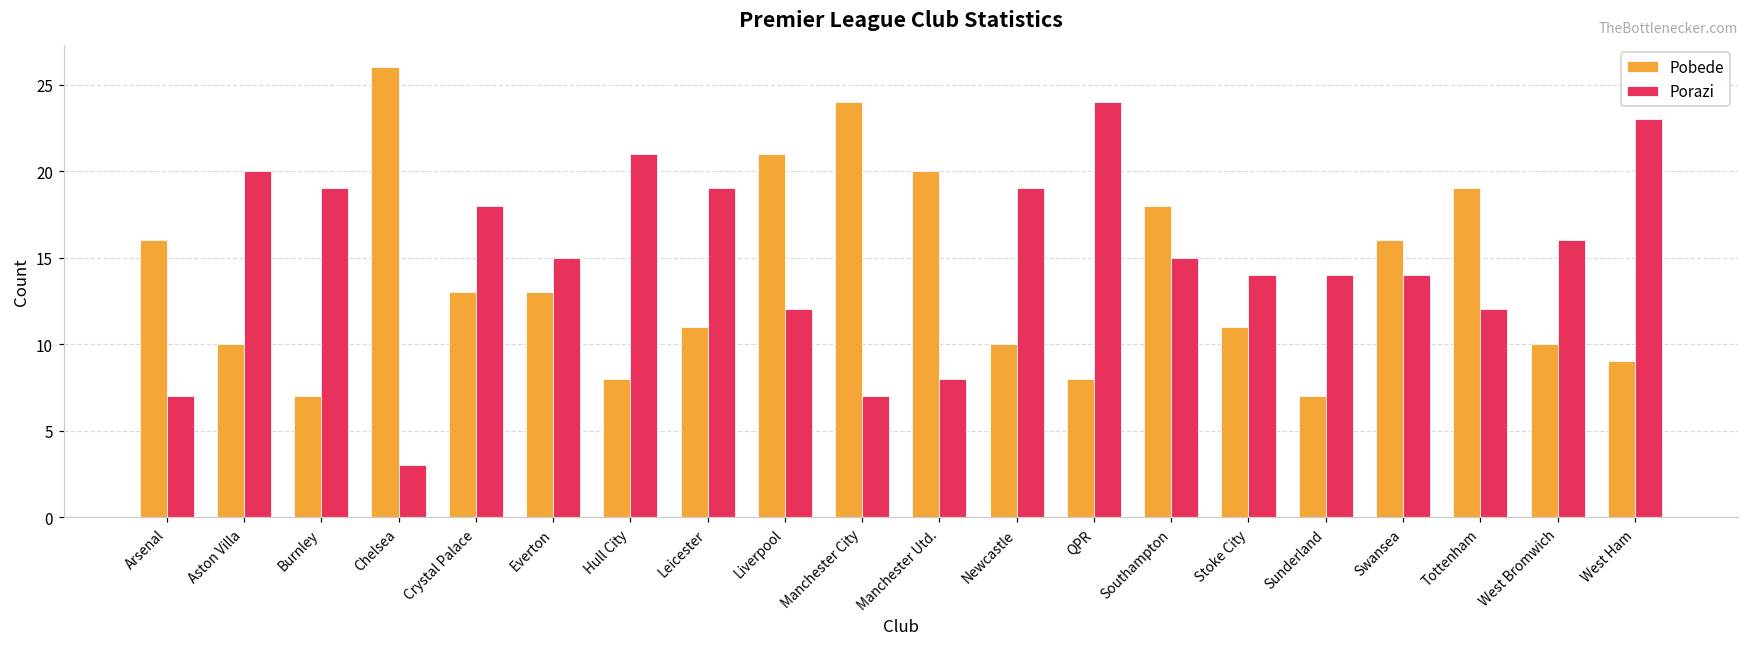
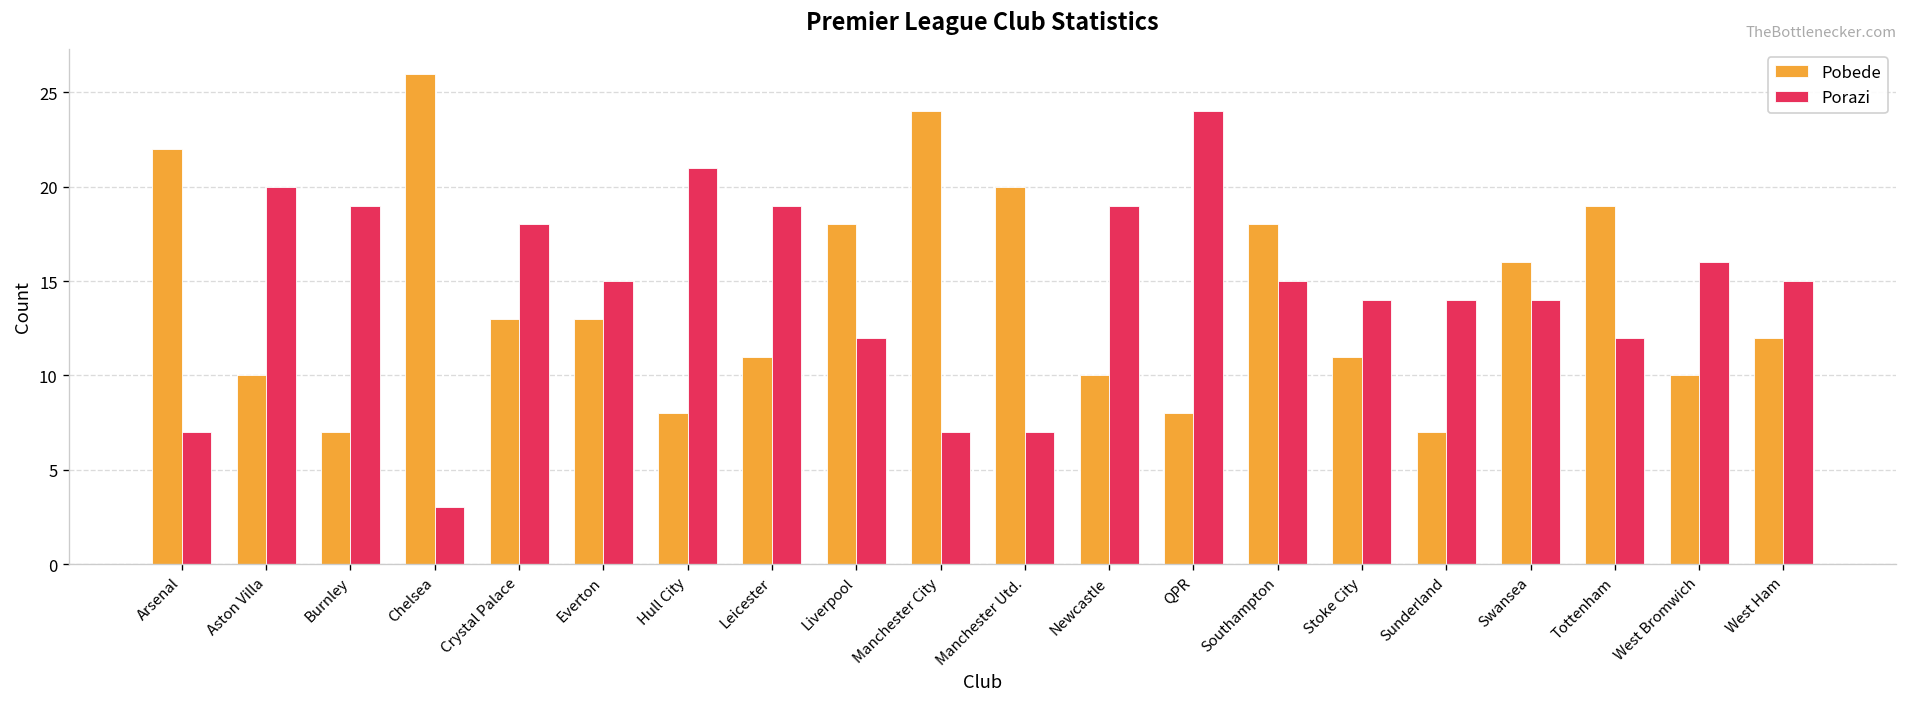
  {
    "Pobede": {
-     "Arsenal": 16,
+     "Arsenal": 22,
      "Aston Villa": 10,
      "Burnley": 7,
      "Chelsea": 26,
      "Crystal Palace": 13,
      "Everton": 13,
      "Hull City": 8,
      "Leicester": 11,
-     "Liverpool": 21,
+     "Liverpool": 18,
      "Manchester City": 24,
      "Manchester Utd.": 20,
      "Newcastle": 10,
      "QPR": 8,
      "Southampton": 18,
      "Stoke City": 11,
      "Sunderland": 7,
      "Swansea": 16,
      "Tottenham": 19,
      "West Bromwich": 10,
-     "West Ham": 9
+     "West Ham": 12
    },
    "Porazi": {
      "Arsenal": 7,
      "Aston Villa": 20,
      "Burnley": 19,
      "Chelsea": 3,
      "Crystal Palace": 18,
      "Everton": 15,
      "Hull City": 21,
      "Leicester": 19,
      "Liverpool": 12,
      "Manchester City": 7,
-     "Manchester Utd.": 8,
+     "Manchester Utd.": 7,
      "Newcastle": 19,
      "QPR": 24,
      "Southampton": 15,
      "Stoke City": 14,
      "Sunderland": 14,
      "Swansea": 14,
      "Tottenham": 12,
      "West Bromwich": 16,
-     "West Ham": 23
+     "West Ham": 15
    }
  }
